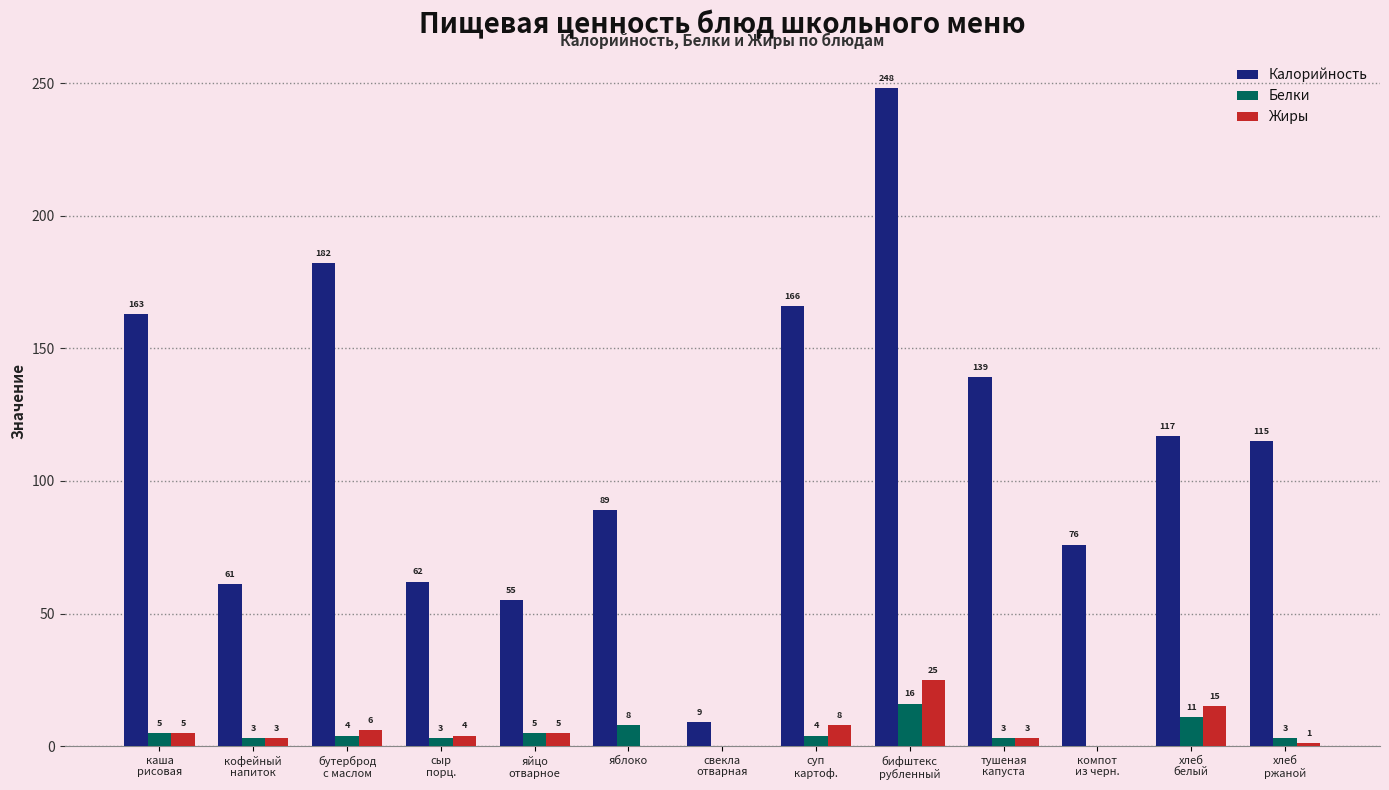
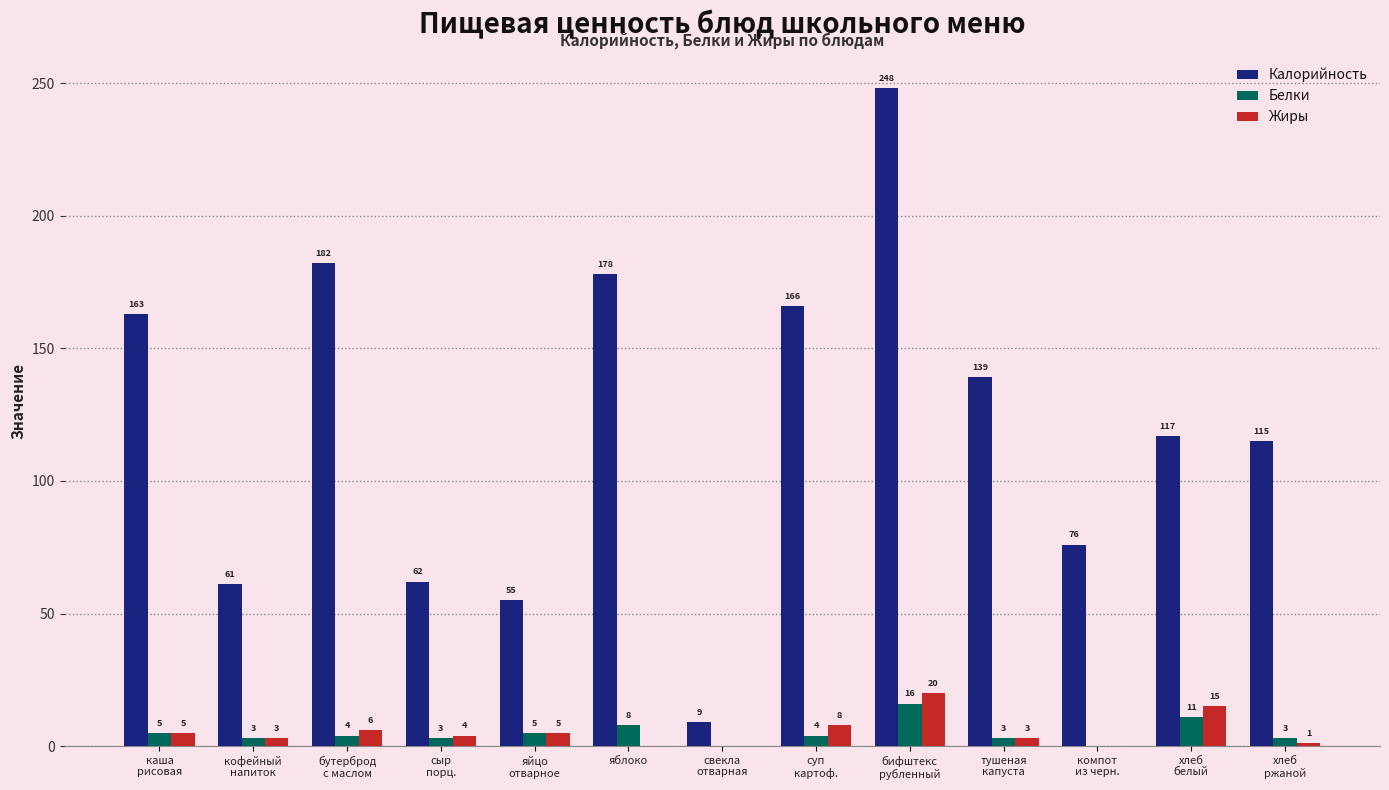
  {
    "Калорийность": {
      "каша рисовая": 163,
      "кофейный напиток": 61,
      "бутерброд с маслом": 182,
      "сыр порц.": 62,
      "яйцо отварное": 55,
-     "яблоко": 89,
+     "яблоко": 178,
      "свекла отварная": 9,
      "суп картоф.": 166,
      "бифштекс рубленный": 248,
      "тушеная капуста": 139,
      "компот из черн.": 76,
      "хлеб белый": 117,
      "хлеб ржаной": 115
    },
    "Белки": {
      "каша рисовая": 5,
      "кофейный напиток": 3,
      "бутерброд с маслом": 4,
      "сыр порц.": 3,
      "яйцо отварное": 5,
      "яблоко": 8,
      "суп картоф.": 4,
      "бифштекс рубленный": 16,
      "тушеная капуста": 3,
      "хлеб белый": 11,
      "хлеб ржаной": 3
    },
    "Жиры": {
      "каша рисовая": 5,
      "кофейный напиток": 3,
      "бутерброд с маслом": 6,
      "сыр порц.": 4,
      "яйцо отварное": 5,
      "суп картоф.": 8,
-     "бифштекс рубленный": 25,
+     "бифштекс рубленный": 20,
      "тушеная капуста": 3,
      "хлеб белый": 15,
      "хлеб ржаной": 1
    }
  }
